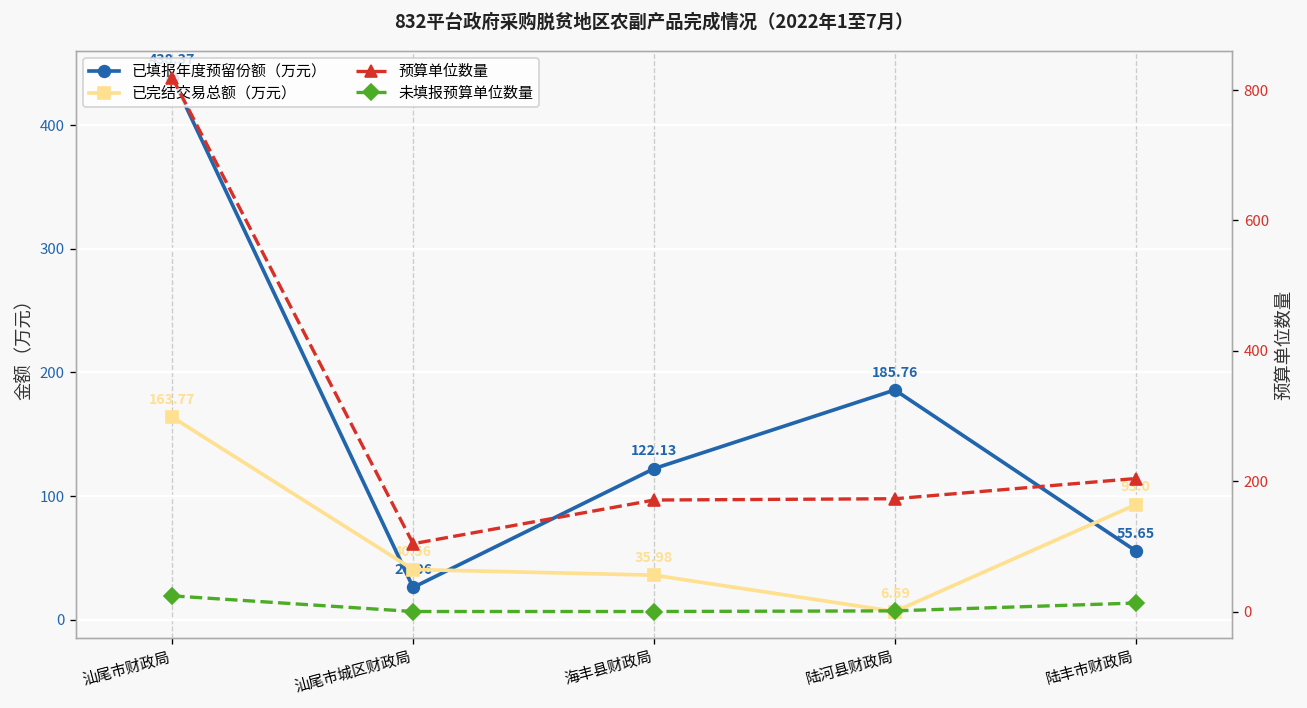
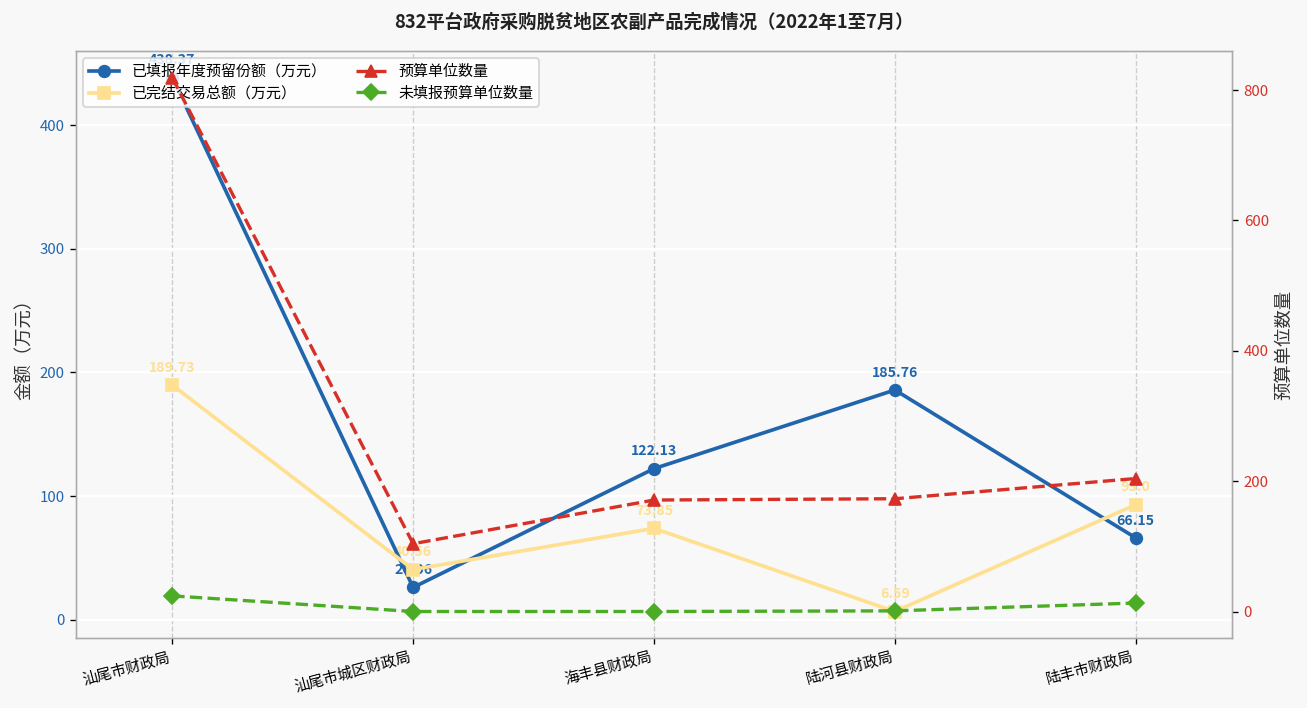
  {
    "已填报年度预留份额（万元）": {
      "海丰县财政局": 122.13,
      "陆河县财政局": 185.76,
-     "陆丰市财政局": 55.65
+     "陆丰市财政局": 66.15
    },
    "已完结交易总额（万元）": {
-     "汕尾市财政局": 163.77,
-     "海丰县财政局": 35.98,
+     "汕尾市财政局": 189.73,
+     "海丰县财政局": 73.85,
      "陆河县财政局": 6.59
    }
  }
